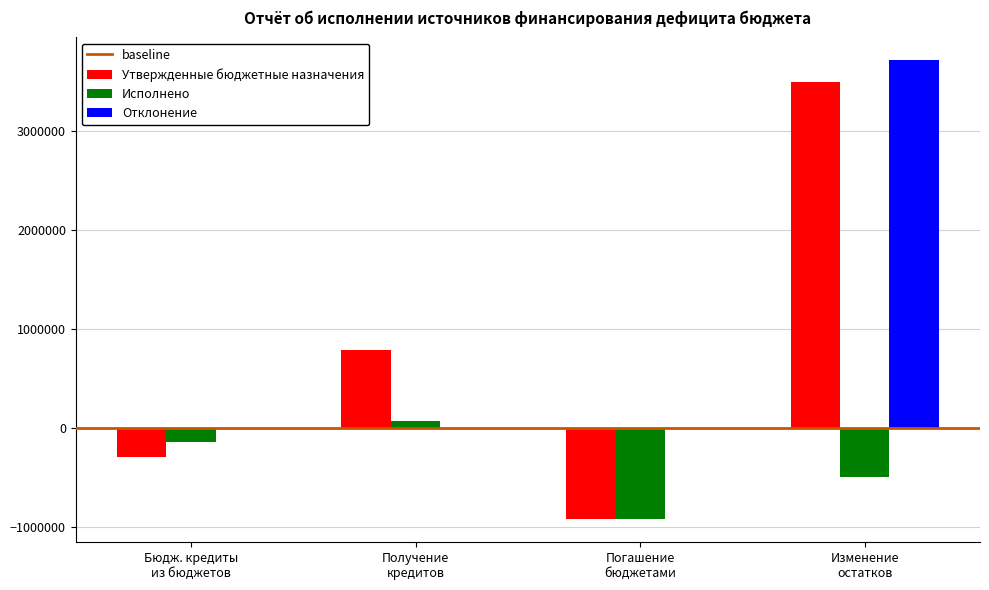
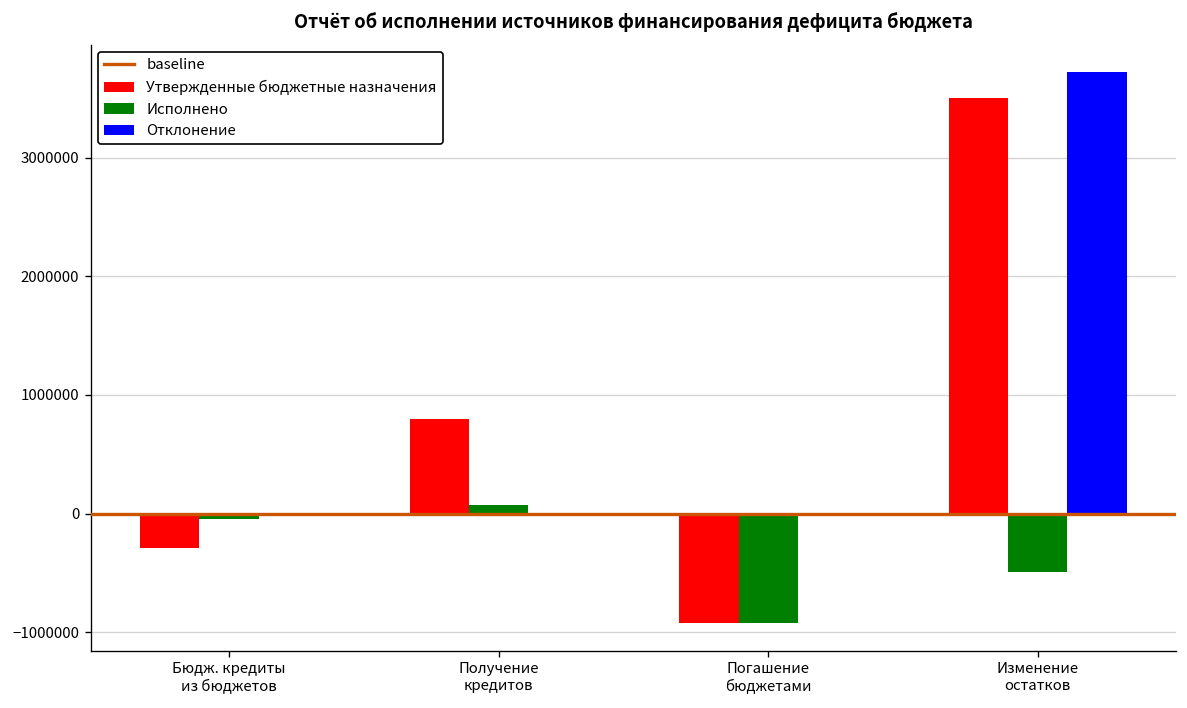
  {
    "Утвержденные бюджетные назначения": {
      "Бюдж. кредиты из бюджетов": -300000,
      "Получение кредитов": 800000,
      "Погашение бюджетами": -900000,
      "Изменение остатков": 3500000
    },
    "Исполнено": {
-     "Бюдж. кредиты из бюджетов": -100000,
+     "Бюдж. кредиты из бюджетов": 0,
      "Получение кредитов": 100000,
      "Погашение бюджетами": -900000,
      "Изменение остатков": -500000
    },
    "Отклонение": {
      "Бюдж. кредиты из бюджетов": 0,
      "Получение кредитов": 0,
      "Погашение бюджетами": 0,
      "Изменение остатков": 3700000
    }
  }
